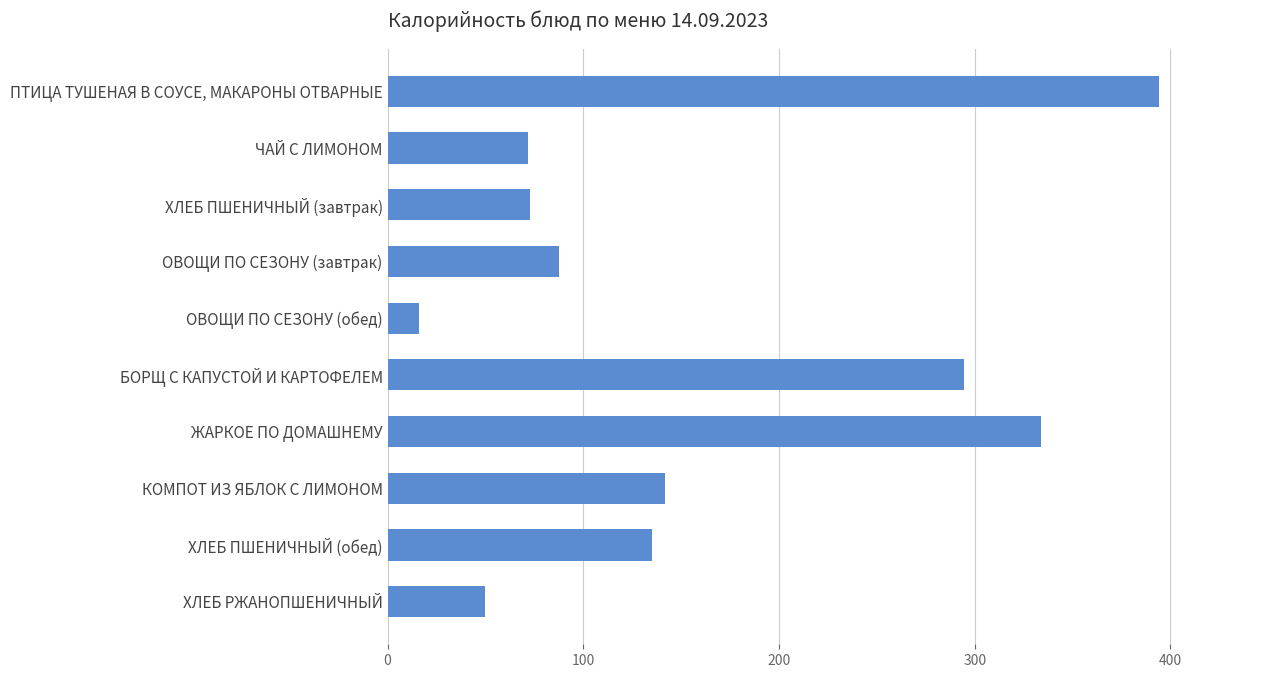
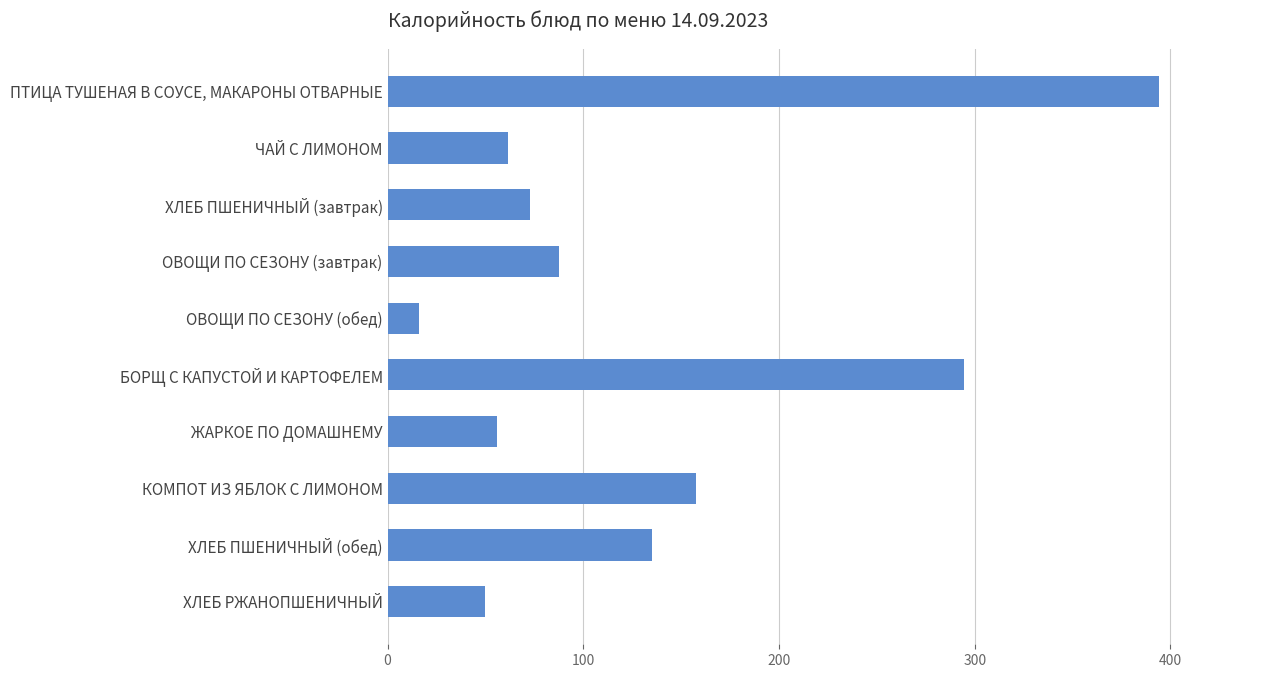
  {
    "ПТИЦА ТУШЕНАЯ В СОУСЕ, МАКАРОНЫ ОТВАРНЫЕ": 394,
-   "ЧАЙ С ЛИМОНОМ": 72,
+   "ЧАЙ С ЛИМОНОМ": 62,
    "ХЛЕБ ПШЕНИЧНЫЙ (завтрак)": 73,
    "ОВОЩИ ПО СЕЗОНУ (завтрак)": 88,
    "ОВОЩИ ПО СЕЗОНУ (обед)": 16,
    "БОРЩ С КАПУСТОЙ И КАРТОФЕЛЕМ": 295,
-   "ЖАРКОЕ ПО ДОМАШНЕМУ": 334,
-   "КОМПОТ ИЗ ЯБЛОК С ЛИМОНОМ": 142,
+   "ЖАРКОЕ ПО ДОМАШНЕМУ": 56,
+   "КОМПОТ ИЗ ЯБЛОК С ЛИМОНОМ": 157,
    "ХЛЕБ ПШЕНИЧНЫЙ (обед)": 135,
    "ХЛЕБ РЖАНОПШЕНИЧНЫЙ": 50
  }
